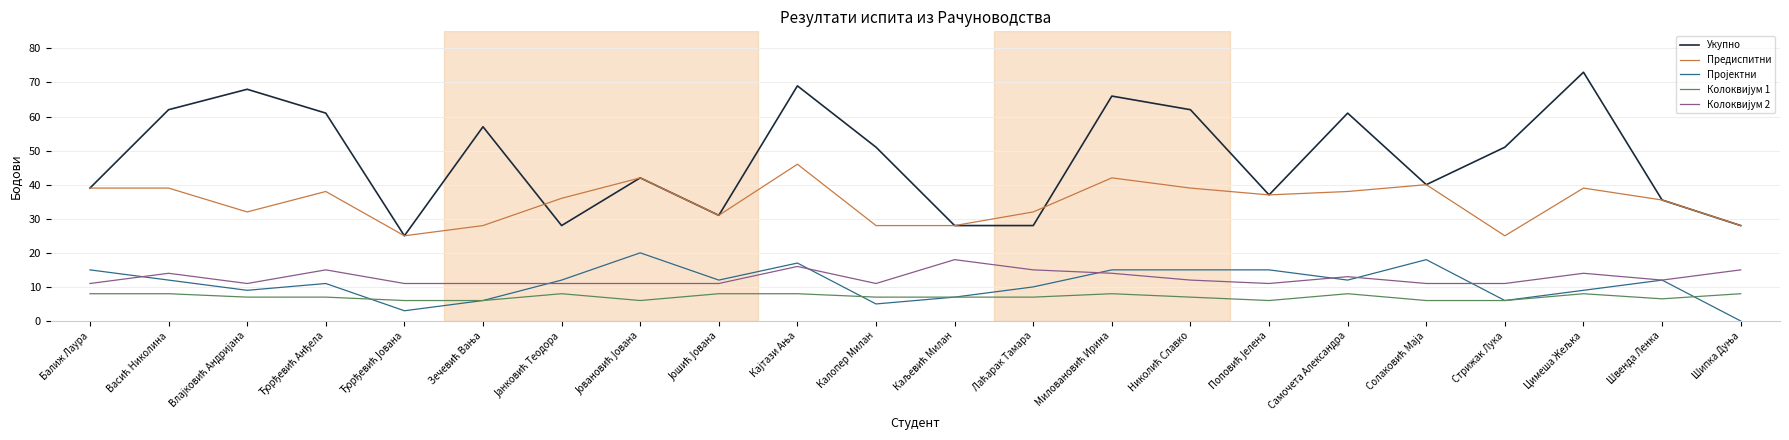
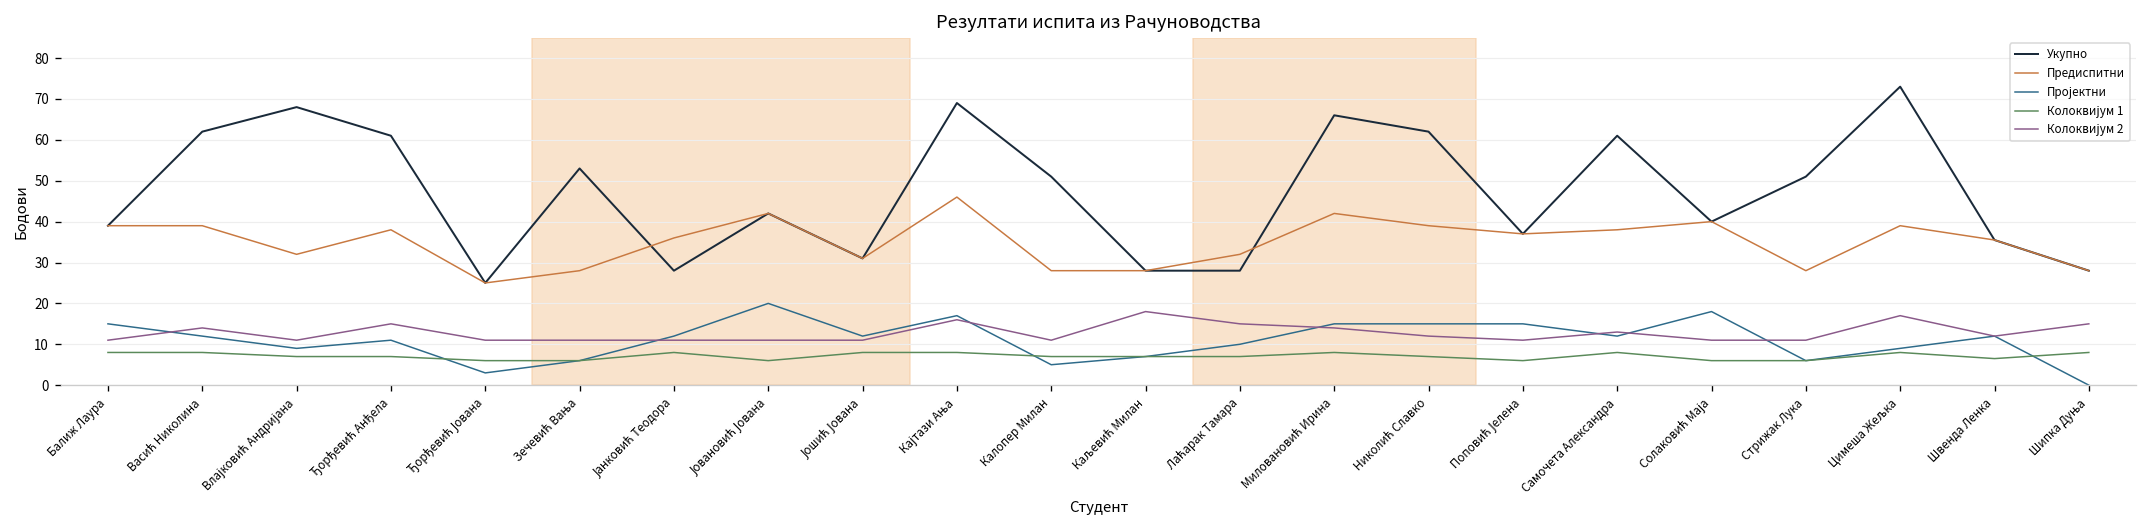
  {
    "Укупно": {
      "Васић Николина": 62,
      "Влајковић Андријана": 68,
      "Ђорђевић Анђела": 61,
-     "Зечевић Вања": 57,
+     "Зечевић Вања": 53,
      "Јанковић Теодора": 28,
      "Кајтази Ања": 69,
      "Калопер Милан": 51,
      "Лаћарак Тамара": 28,
      "Миловановић Ирина": 66,
      "Николић Славко": 62,
      "Самочета Александра": 61,
      "Стрижак Лука": 51,
      "Цимеша Жељка": 73
    },
    "Предиспитни": {
      "Васић Николина": 39,
      "Влајковић Андријана": 32,
      "Ђорђевић Анђела": 38,
      "Зечевић Вања": 28,
      "Јанковић Теодора": 36,
      "Кајтази Ања": 46,
      "Калопер Милан": 28,
      "Лаћарак Тамара": 32,
      "Миловановић Ирина": 42,
      "Николић Славко": 39,
      "Самочета Александра": 38,
-     "Стрижак Лука": 25,
+     "Стрижак Лука": 28,
      "Цимеша Жељка": 39
    },
    "Пројектни": {
      "Балиж Лаура": 15,
      "Васић Николина": 12,
      "Влајковић Андријана": 9,
      "Ђорђевић Анђела": 11,
      "Ђорђевић Јована": 3,
      "Јанковић Теодора": 12,
      "Јовановић Јована": 20,
      "Јошић Јована": 12,
      "Кајтази Ања": 17,
      "Калопер Милан": 5,
      "Лаћарак Тамара": 10,
      "Миловановић Ирина": 15,
      "Николић Славко": 15,
      "Поповић Јелена": 15,
      "Самочета Александра": 12,
      "Солаковић Маја": 18,
      "Цимеша Жељка": 9,
      "Шипка Дуња": 0
    },
    "Колоквијум 1": {
      "Балиж Лаура": 8,
      "Васић Николина": 8,
      "Влајковић Андријана": 7,
      "Ђорђевић Анђела": 7,
      "Ђорђевић Јована": 6,
      "Јанковић Теодора": 8,
      "Јовановић Јована": 6,
      "Јошић Јована": 8,
      "Кајтази Ања": 8,
      "Калопер Милан": 7,
      "Лаћарак Тамара": 7,
      "Миловановић Ирина": 8,
      "Николић Славко": 7,
      "Поповић Јелена": 6,
      "Самочета Александра": 8,
      "Солаковић Маја": 6,
      "Цимеша Жељка": 8,
      "Швенда Ленка": 7,
      "Шипка Дуња": 8
    },
    "Колоквијум 2": {
      "Балиж Лаура": 11,
      "Васић Николина": 14,
      "Влајковић Андријана": 11,
      "Ђорђевић Анђела": 15,
      "Ђорђевић Јована": 11,
      "Зечевић Вања": 11,
      "Јанковић Теодора": 11,
      "Јовановић Јована": 11,
      "Јошић Јована": 11,
      "Кајтази Ања": 16,
      "Калопер Милан": 11,
      "Каљевић Милан": 18,
      "Лаћарак Тамара": 15,
      "Миловановић Ирина": 14,
      "Николић Славко": 12,
      "Поповић Јелена": 11,
      "Самочета Александра": 13,
      "Солаковић Маја": 11,
      "Стрижак Лука": 11,
-     "Цимеша Жељка": 14,
+     "Цимеша Жељка": 17,
      "Шипка Дуња": 15
    }
  }
